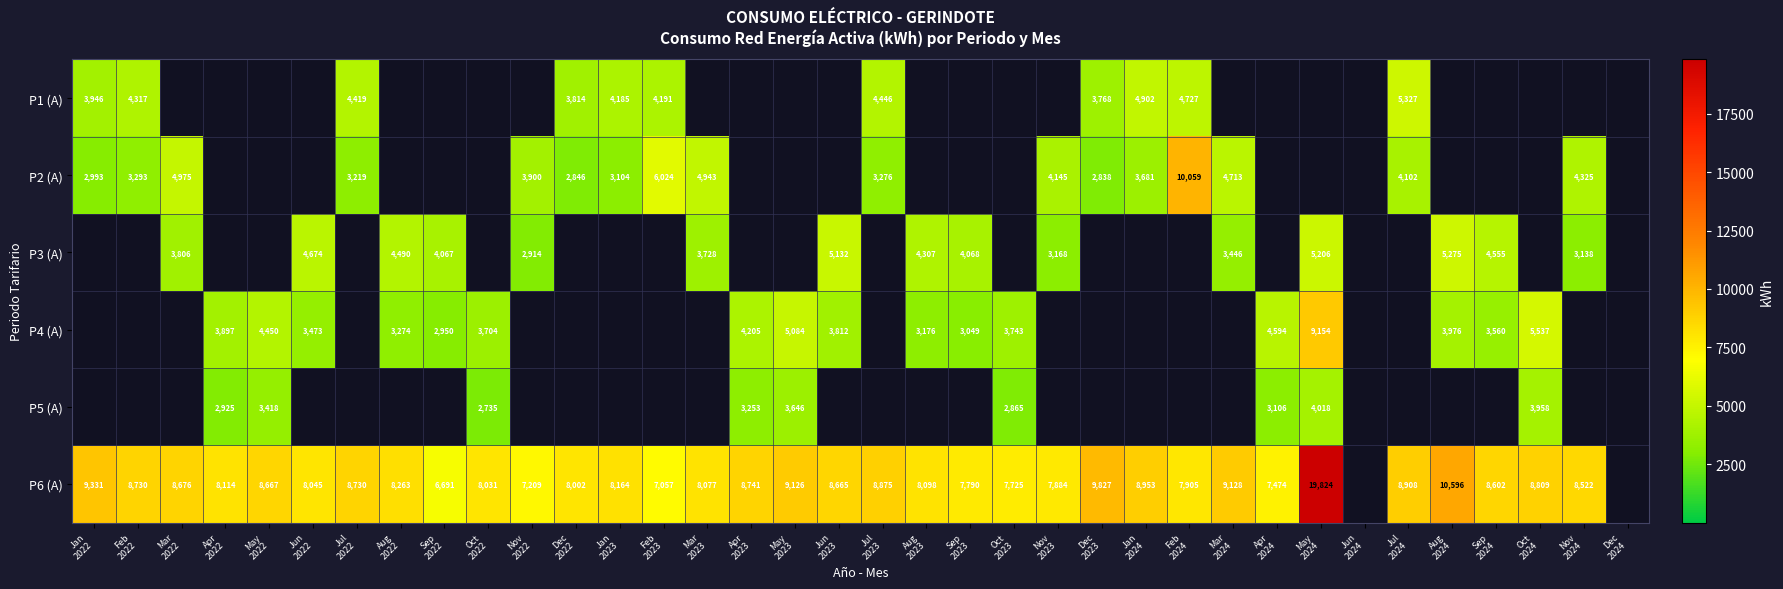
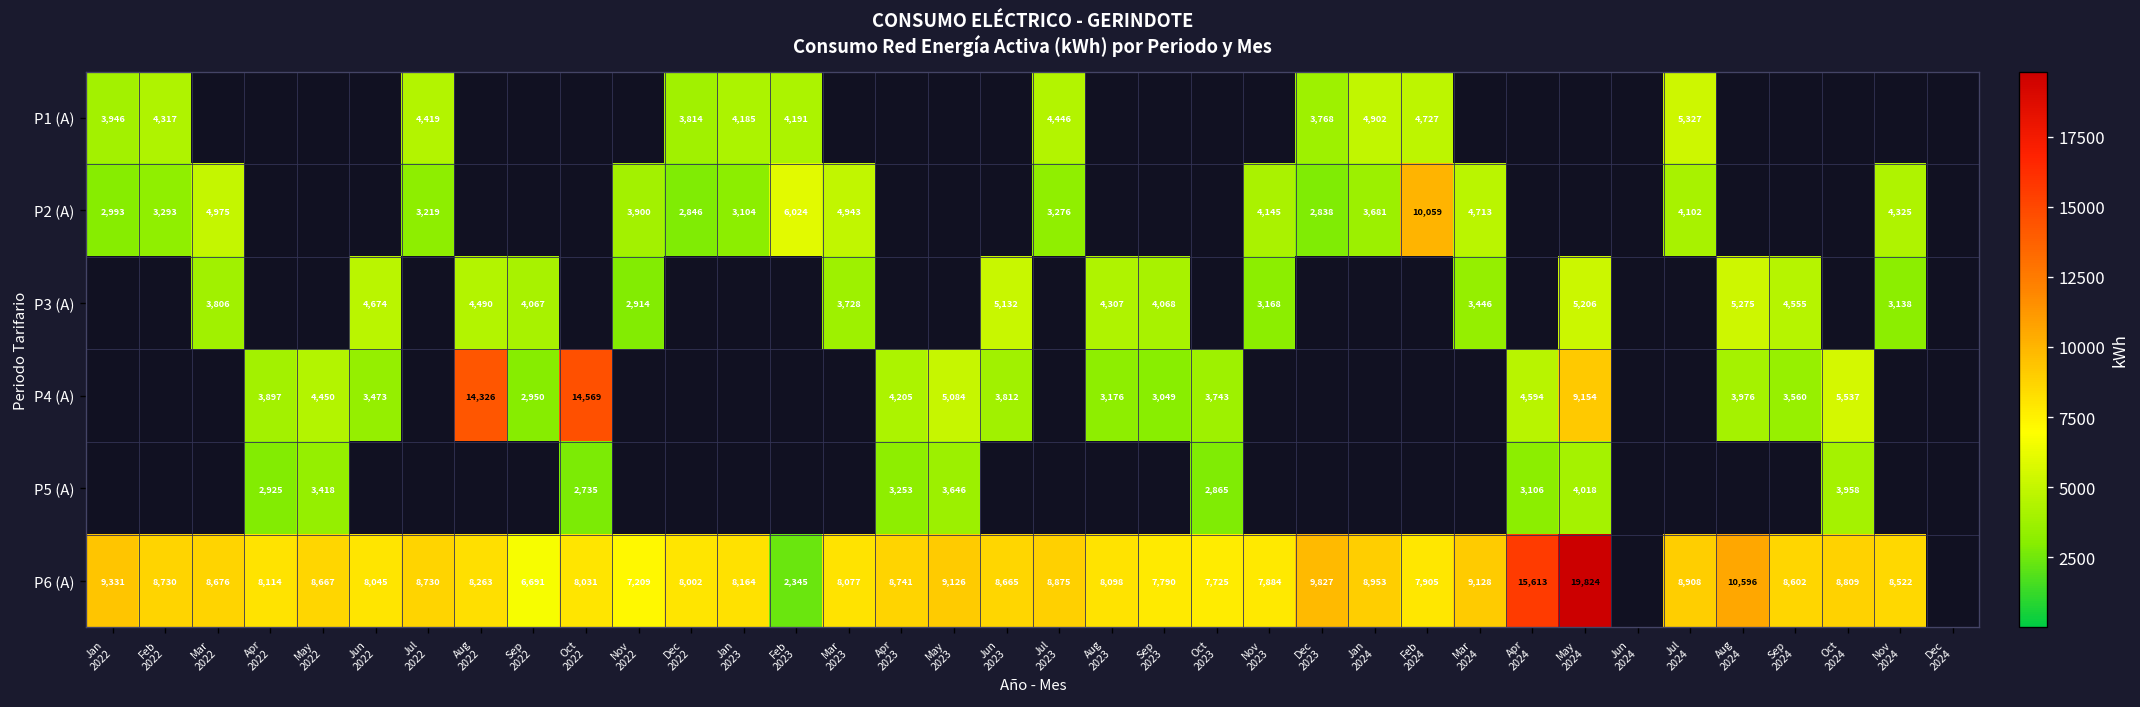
  {
    "P1 (A)": {
      "Jan 2022": "3,946",
      "Feb 2022": "4,317",
      "Jul 2022": "4,419",
      "Dec 2022": "3,814",
      "Jan 2023": "4,185",
      "Feb 2023": "4,191",
      "Jul 2023": "4,446",
      "Dec 2023": "3,768",
      "Jan 2024": "4,902",
      "Feb 2024": "4,727",
      "Jul 2024": "5,327"
    },
    "P2 (A)": {
      "Jan 2022": "2,993",
      "Feb 2022": "3,293",
      "Mar 2022": "4,975",
      "Jul 2022": "3,219",
      "Nov 2022": "3,900",
      "Dec 2022": "2,846",
      "Jan 2023": "3,104",
      "Feb 2023": "6,024",
      "Mar 2023": "4,943",
      "Jul 2023": "3,276",
      "Nov 2023": "4,145",
      "Dec 2023": "2,838",
      "Jan 2024": "3,681",
      "Feb 2024": "10,059",
      "Mar 2024": "4,713",
      "Jul 2024": "4,102",
      "Nov 2024": "4,325"
    },
    "P3 (A)": {
      "Mar 2022": "3,806",
      "Jun 2022": "4,674",
      "Aug 2022": "4,490",
      "Sep 2022": "4,067",
      "Nov 2022": "2,914",
      "Mar 2023": "3,728",
      "Jun 2023": "5,132",
      "Aug 2023": "4,307",
      "Sep 2023": "4,068",
      "Nov 2023": "3,168",
      "Mar 2024": "3,446",
      "May 2024": "5,206",
      "Aug 2024": "5,275",
      "Sep 2024": "4,555",
      "Nov 2024": "3,138"
    },
    "P4 (A)": {
      "Apr 2022": "3,897",
      "May 2022": "4,450",
      "Jun 2022": "3,473",
-     "Aug 2022": "3,274",
+     "Aug 2022": "14,326",
      "Sep 2022": "2,950",
-     "Oct 2022": "3,704",
+     "Oct 2022": "14,569",
      "Apr 2023": "4,205",
      "May 2023": "5,084",
      "Jun 2023": "3,812",
      "Aug 2023": "3,176",
      "Sep 2023": "3,049",
      "Oct 2023": "3,743",
      "Apr 2024": "4,594",
      "May 2024": "9,154",
      "Aug 2024": "3,976",
      "Sep 2024": "3,560",
      "Oct 2024": "5,537"
    },
    "P5 (A)": {
      "Apr 2022": "2,925",
      "May 2022": "3,418",
      "Oct 2022": "2,735",
      "Apr 2023": "3,253",
      "May 2023": "3,646",
      "Oct 2023": "2,865",
      "Apr 2024": "3,106",
      "May 2024": "4,018",
      "Oct 2024": "3,958"
    },
    "P6 (A)": {
      "Jan 2022": "9,331",
      "Feb 2022": "8,730",
      "Mar 2022": "8,676",
      "Apr 2022": "8,114",
      "May 2022": "8,667",
      "Jun 2022": "8,045",
      "Jul 2022": "8,730",
      "Aug 2022": "8,263",
      "Sep 2022": "6,691",
      "Oct 2022": "8,031",
      "Nov 2022": "7,209",
      "Dec 2022": "8,002",
      "Jan 2023": "8,164",
-     "Feb 2023": "7,057",
+     "Feb 2023": "2,345",
      "Mar 2023": "8,077",
      "Apr 2023": "8,741",
      "May 2023": "9,126",
      "Jun 2023": "8,665",
      "Jul 2023": "8,875",
      "Aug 2023": "8,098",
      "Sep 2023": "7,790",
      "Oct 2023": "7,725",
      "Nov 2023": "7,884",
      "Dec 2023": "9,827",
      "Jan 2024": "8,953",
      "Feb 2024": "7,905",
      "Mar 2024": "9,128",
-     "Apr 2024": "7,474",
+     "Apr 2024": "15,613",
      "May 2024": "19,824",
      "Jul 2024": "8,908",
      "Aug 2024": "10,596",
      "Sep 2024": "8,602",
      "Oct 2024": "8,809",
      "Nov 2024": "8,522"
    }
  }
